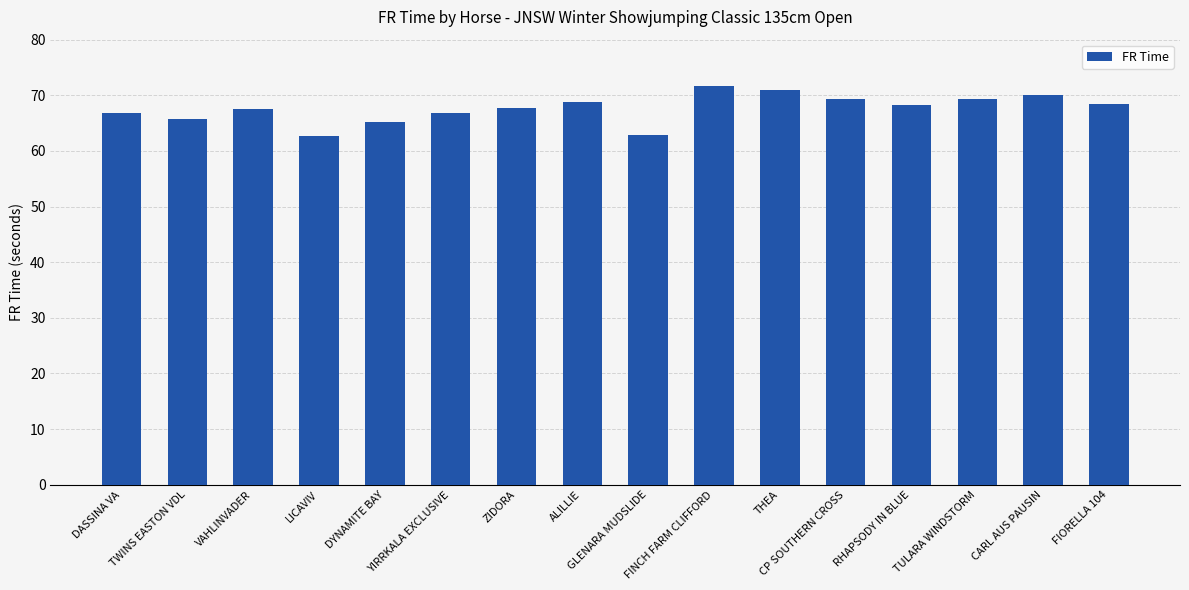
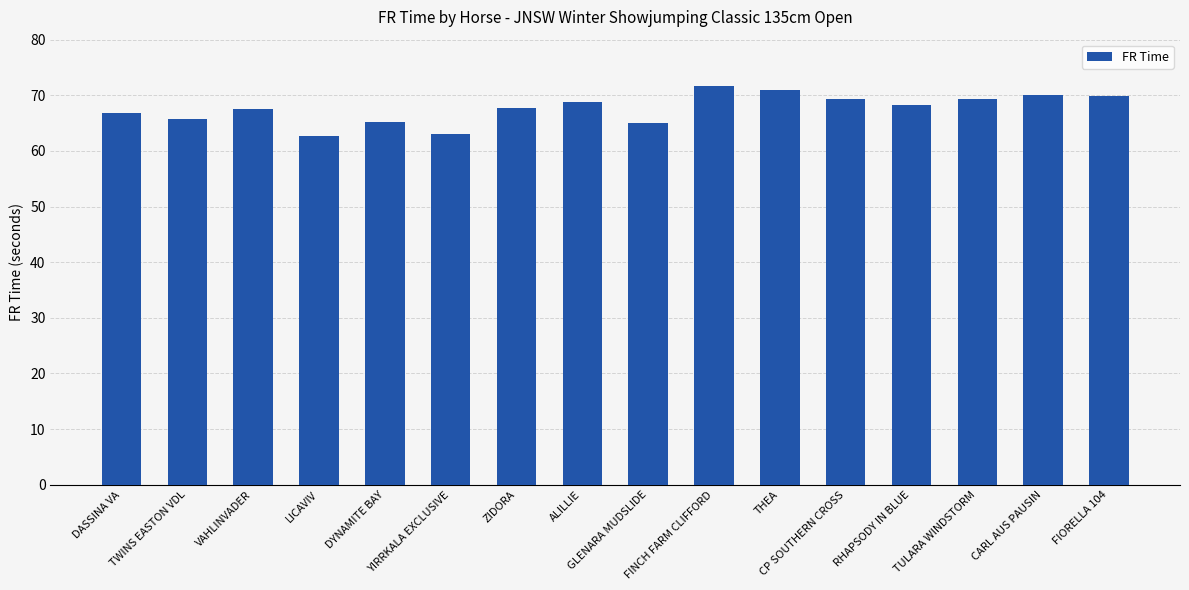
  {
    "DASSINA VA": 67,
    "TWINS EASTON VDL": 66,
    "VAHLINVADER": 68,
    "LICAVIV": 63,
    "DYNAMITE BAY": 65,
-   "YIRRKALA EXCLUSIVE": 67,
+   "YIRRKALA EXCLUSIVE": 63,
    "ZIDORA": 68,
    "ALILLIE": 69,
-   "GLENARA MUDSLIDE": 63,
+   "GLENARA MUDSLIDE": 65,
    "FINCH FARM CLIFFORD": 72,
    "THEA": 71,
    "CP SOUTHERN CROSS": 69,
    "RHAPSODY IN BLUE": 68,
    "TULARA WINDSTORM": 69,
    "CARL AUS PAUSIN": 70,
-   "FIORELLA 104": 68
+   "FIORELLA 104": 70
  }
